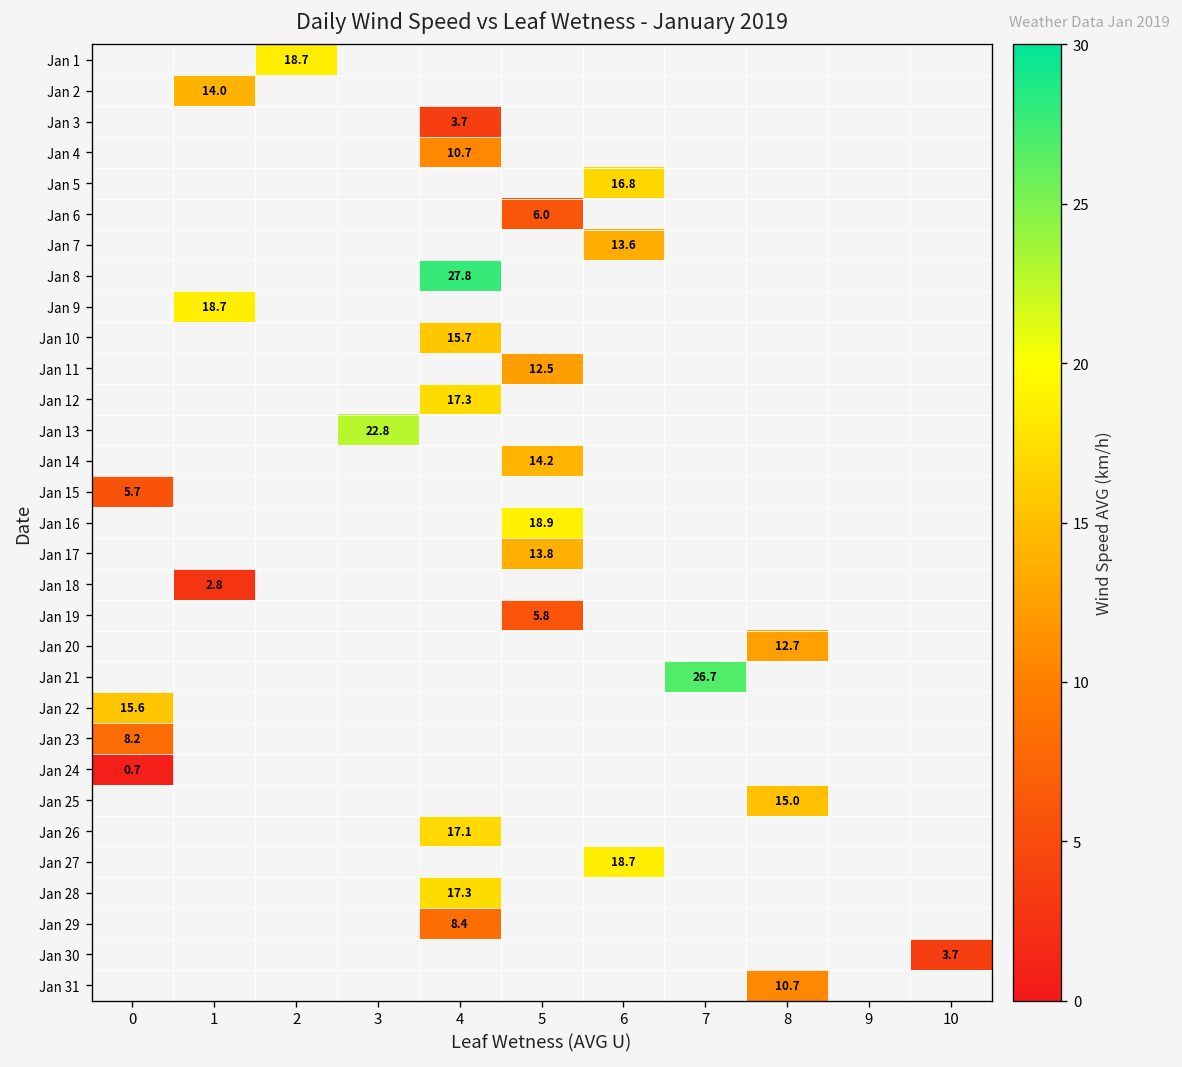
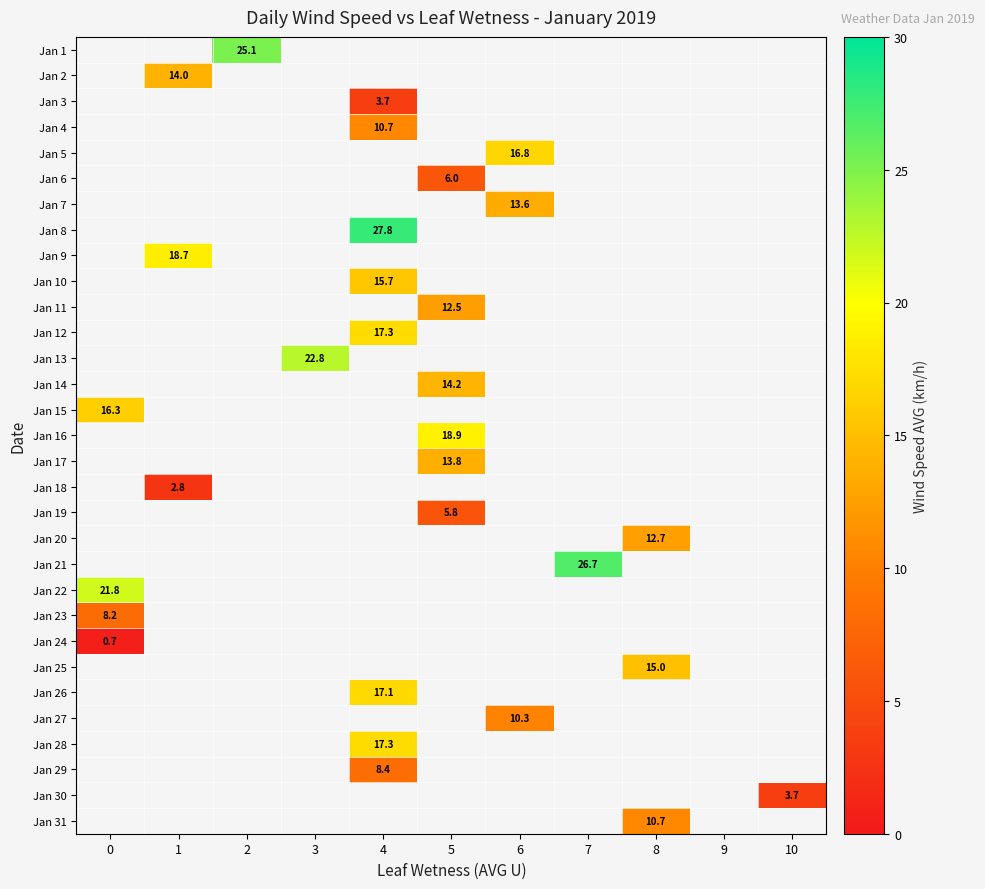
  {
    "Jan 1": {
-     "2": 18.7
+     "2": 25.1
    },
    "Jan 2": {
      "1": 14.0
    },
    "Jan 3": {
      "4": 3.7
    },
    "Jan 4": {
      "4": 10.7
    },
    "Jan 5": {
      "6": 16.8
    },
    "Jan 6": {
      "5": 6.0
    },
    "Jan 7": {
      "6": 13.6
    },
    "Jan 8": {
      "4": 27.8
    },
    "Jan 9": {
      "1": 18.7
    },
    "Jan 10": {
      "4": 15.7
    },
    "Jan 11": {
      "5": 12.5
    },
    "Jan 12": {
      "4": 17.3
    },
    "Jan 13": {
      "3": 22.8
    },
    "Jan 14": {
      "5": 14.2
    },
    "Jan 15": {
-     "0": 5.7
+     "0": 16.3
    },
    "Jan 16": {
      "5": 18.9
    },
    "Jan 17": {
      "5": 13.8
    },
    "Jan 18": {
      "1": 2.8
    },
    "Jan 19": {
      "5": 5.8
    },
    "Jan 20": {
      "8": 12.7
    },
    "Jan 21": {
      "7": 26.7
    },
    "Jan 22": {
-     "0": 15.6
+     "0": 21.8
    },
    "Jan 23": {
      "0": 8.2
    },
    "Jan 24": {
      "0": 0.7
    },
    "Jan 25": {
      "8": 15.0
    },
    "Jan 26": {
      "4": 17.1
    },
    "Jan 27": {
-     "6": 18.7
+     "6": 10.3
    },
    "Jan 28": {
      "4": 17.3
    },
    "Jan 29": {
      "4": 8.4
    },
    "Jan 30": {
      "10": 3.7
    },
    "Jan 31": {
      "8": 10.7
    }
  }
